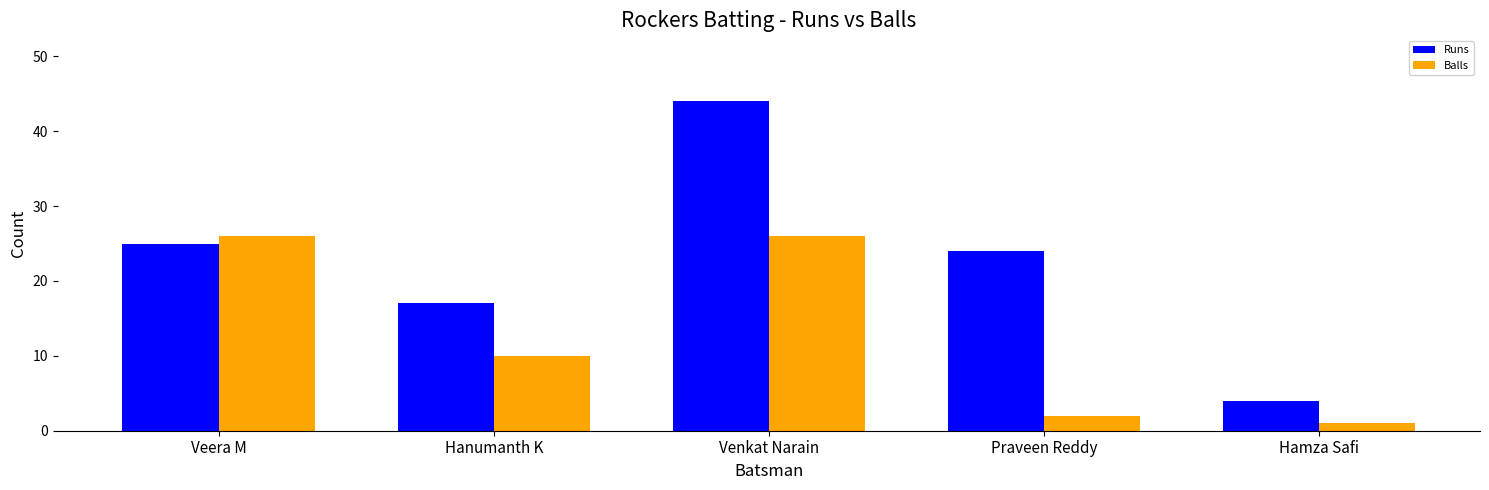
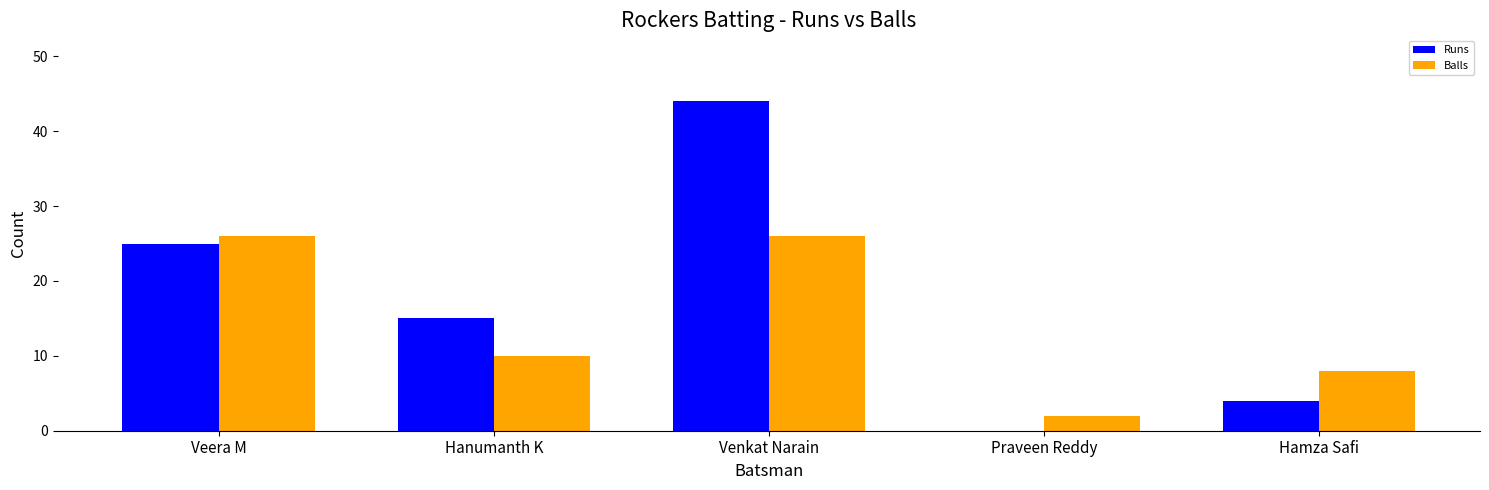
  {
    "Runs": {
      "Veera M": 25,
-     "Hanumanth K": 17,
+     "Hanumanth K": 15,
      "Venkat Narain": 44,
-     "Praveen Reddy": 24,
+     "Praveen Reddy": 0,
      "Hamza Safi": 4
    },
    "Balls": {
      "Veera M": 26,
      "Hanumanth K": 10,
      "Venkat Narain": 26,
      "Praveen Reddy": 2,
-     "Hamza Safi": 1
+     "Hamza Safi": 8
    }
  }
